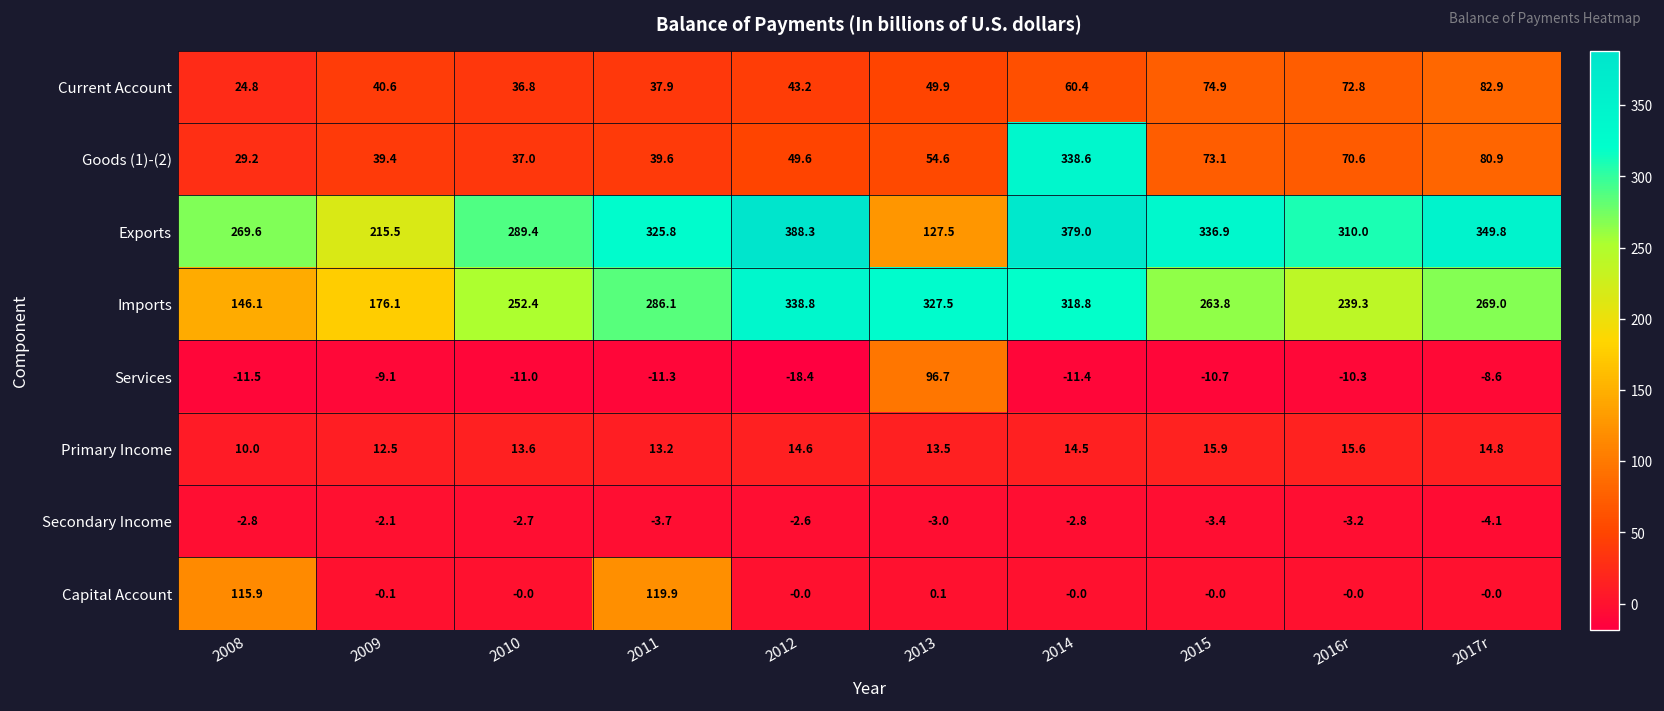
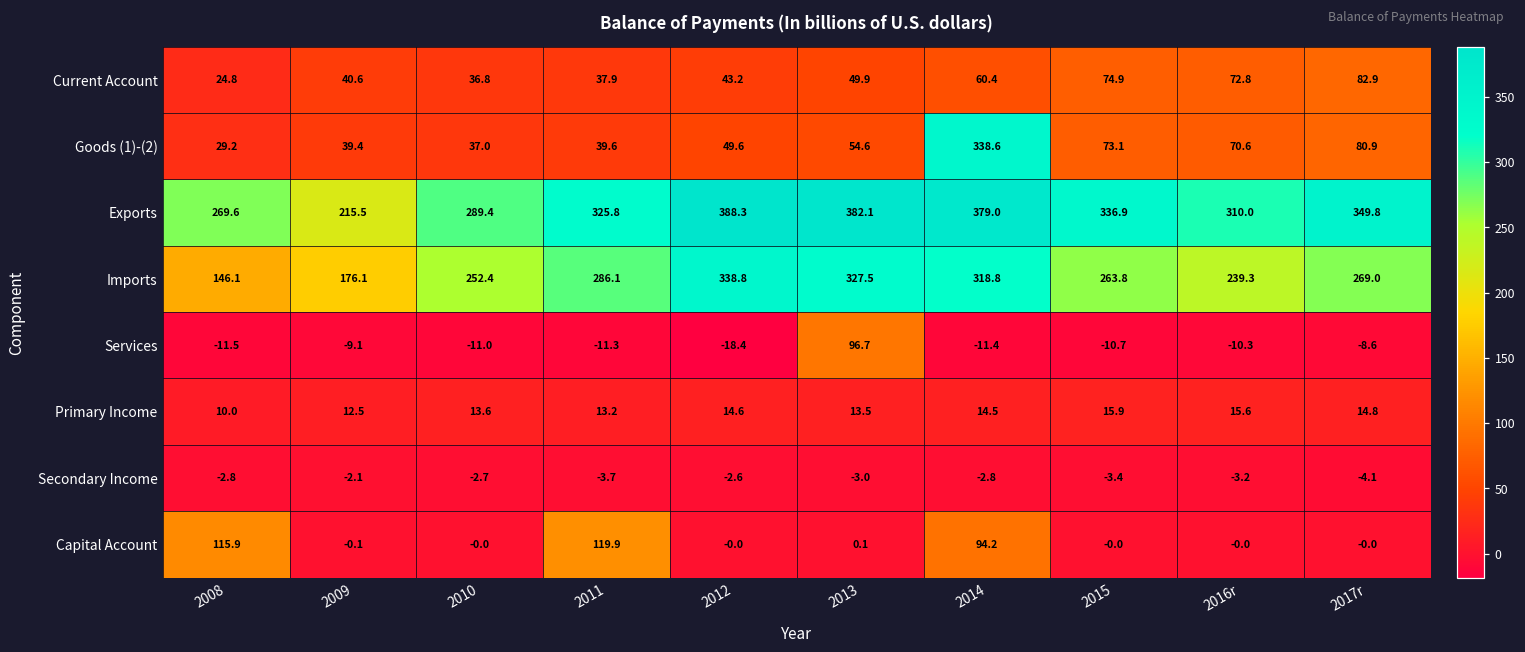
  {
    "Current Account": {
      "2008": 24.8,
      "2009": 40.6,
      "2010": 36.8,
      "2011": 37.9,
      "2012": 43.2,
      "2013": 49.9,
      "2014": 60.4,
      "2015": 74.9,
      "2016r": 72.8,
      "2017r": 82.9
    },
    "Goods (1)-(2)": {
      "2008": 29.2,
      "2009": 39.4,
      "2010": 37.0,
      "2011": 39.6,
      "2012": 49.6,
      "2013": 54.6,
      "2014": 338.6,
      "2015": 73.1,
      "2016r": 70.6,
      "2017r": 80.9
    },
    "Exports": {
      "2008": 269.6,
      "2009": 215.5,
      "2010": 289.4,
      "2011": 325.8,
      "2012": 388.3,
-     "2013": 127.5,
+     "2013": 382.1,
      "2014": 379.0,
      "2015": 336.9,
      "2016r": 310.0,
      "2017r": 349.8
    },
    "Imports": {
      "2008": 146.1,
      "2009": 176.1,
      "2010": 252.4,
      "2011": 286.1,
      "2012": 338.8,
      "2013": 327.5,
      "2014": 318.8,
      "2015": 263.8,
      "2016r": 239.3,
      "2017r": 269.0
    },
    "Services": {
      "2008": -11.5,
      "2009": -9.1,
      "2010": -11.0,
      "2011": -11.3,
      "2012": -18.4,
      "2013": 96.7,
      "2014": -11.4,
      "2015": -10.7,
      "2016r": -10.3,
      "2017r": -8.6
    },
    "Primary Income": {
      "2008": 10.0,
      "2009": 12.5,
      "2010": 13.6,
      "2011": 13.2,
      "2012": 14.6,
      "2013": 13.5,
      "2014": 14.5,
      "2015": 15.9,
      "2016r": 15.6,
      "2017r": 14.8
    },
    "Secondary Income": {
      "2008": -2.8,
      "2009": -2.1,
      "2010": -2.7,
      "2011": -3.7,
      "2012": -2.6,
      "2013": -3.0,
      "2014": -2.8,
      "2015": -3.4,
      "2016r": -3.2,
      "2017r": -4.1
    },
    "Capital Account": {
      "2008": 115.9,
      "2009": -0.1,
      "2010": -0.0,
      "2011": 119.9,
      "2012": -0.0,
      "2013": 0.1,
-     "2014": -0.0,
+     "2014": 94.2,
      "2015": -0.0,
      "2016r": -0.0,
      "2017r": -0.0
    }
  }
